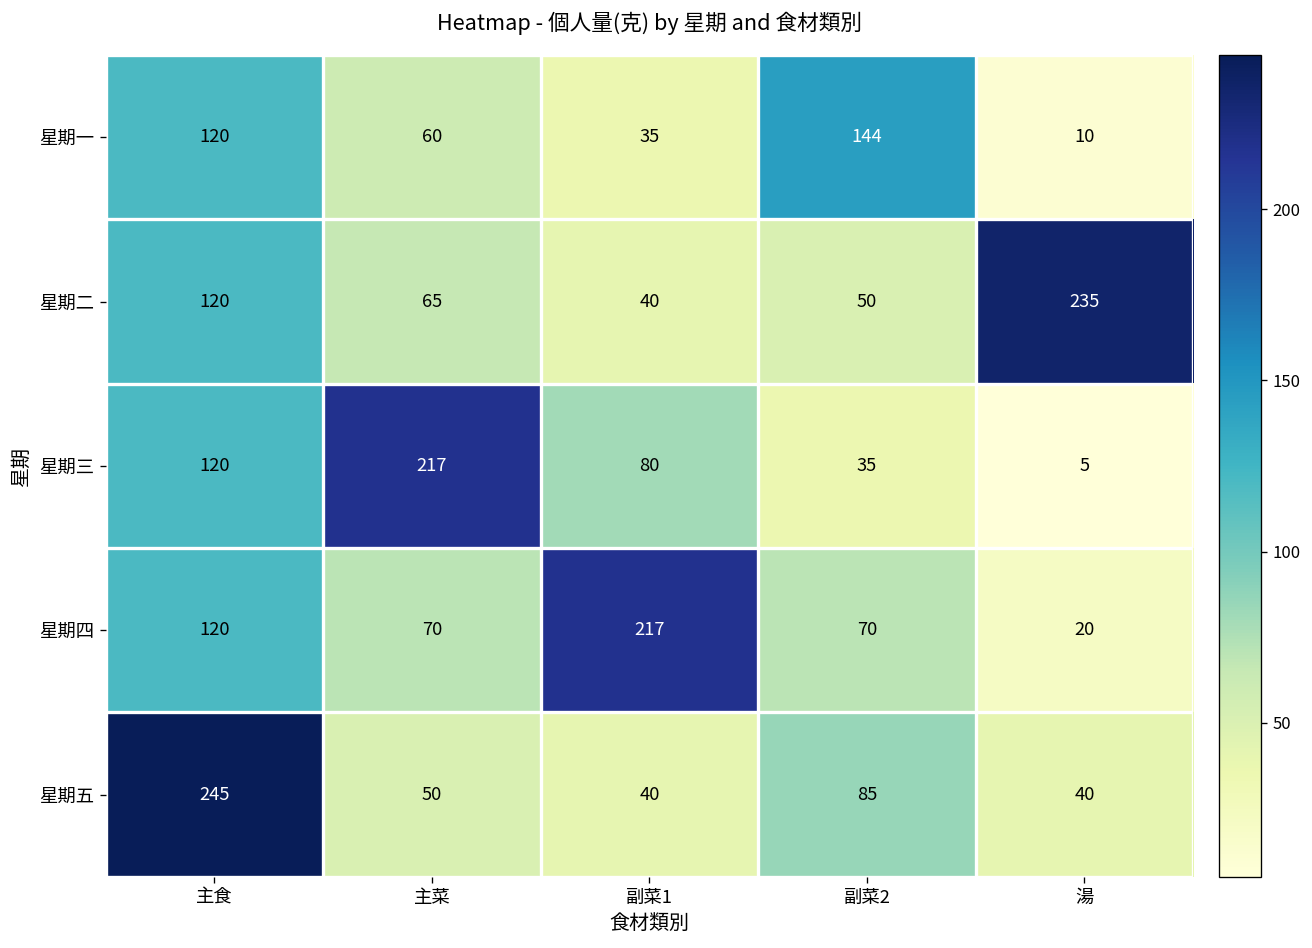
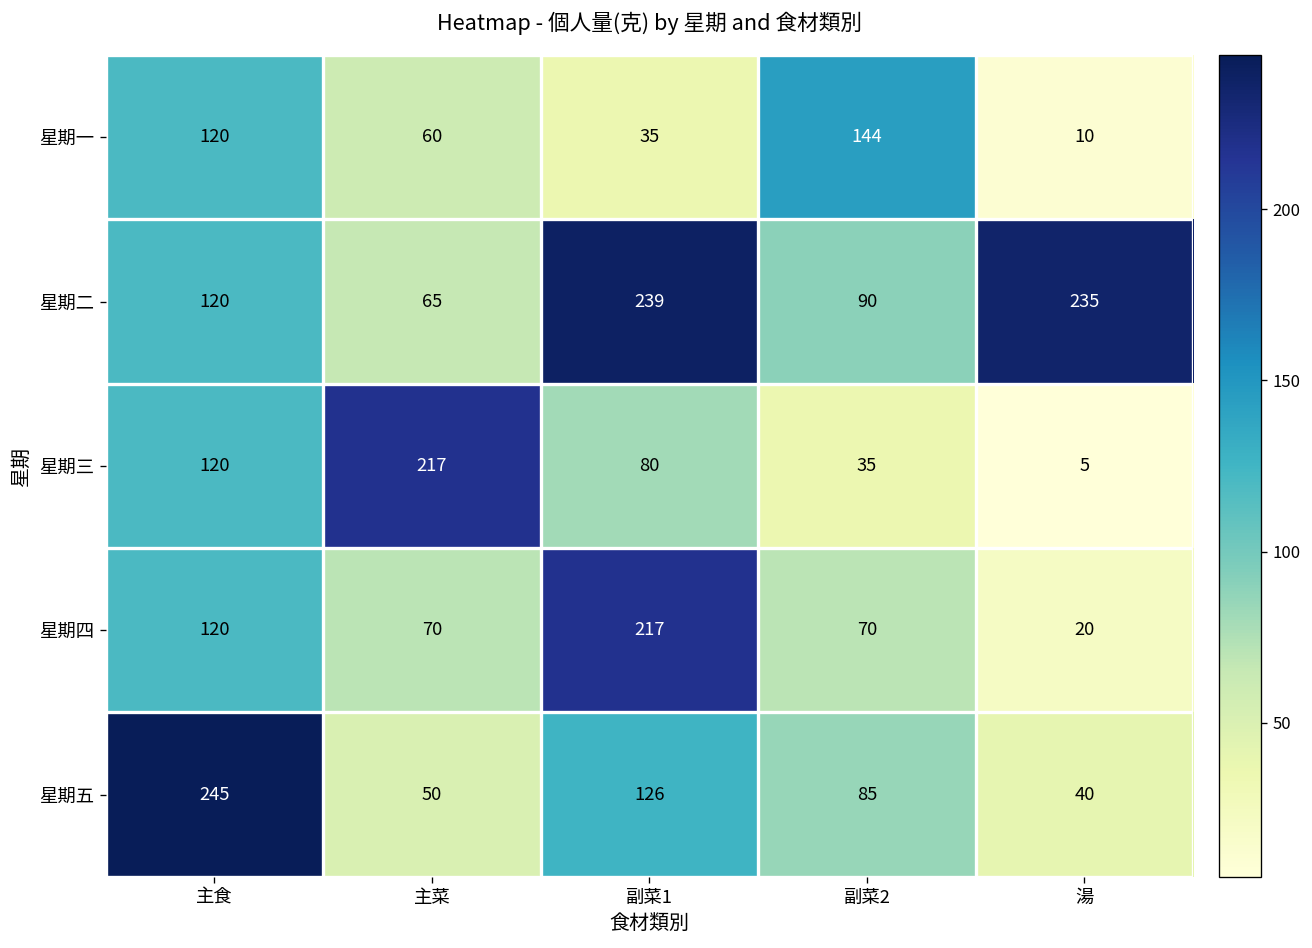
  {
    "星期一": {
      "主食": 120,
      "主菜": 60,
      "副菜1": 35,
      "副菜2": 144,
      "湯": 10
    },
    "星期二": {
      "主食": 120,
      "主菜": 65,
-     "副菜1": 40,
-     "副菜2": 50,
+     "副菜1": 239,
+     "副菜2": 90,
      "湯": 235
    },
    "星期三": {
      "主食": 120,
      "主菜": 217,
      "副菜1": 80,
      "副菜2": 35,
      "湯": 5
    },
    "星期四": {
      "主食": 120,
      "主菜": 70,
      "副菜1": 217,
      "副菜2": 70,
      "湯": 20
    },
    "星期五": {
      "主食": 245,
      "主菜": 50,
-     "副菜1": 40,
+     "副菜1": 126,
      "副菜2": 85,
      "湯": 40
    }
  }
